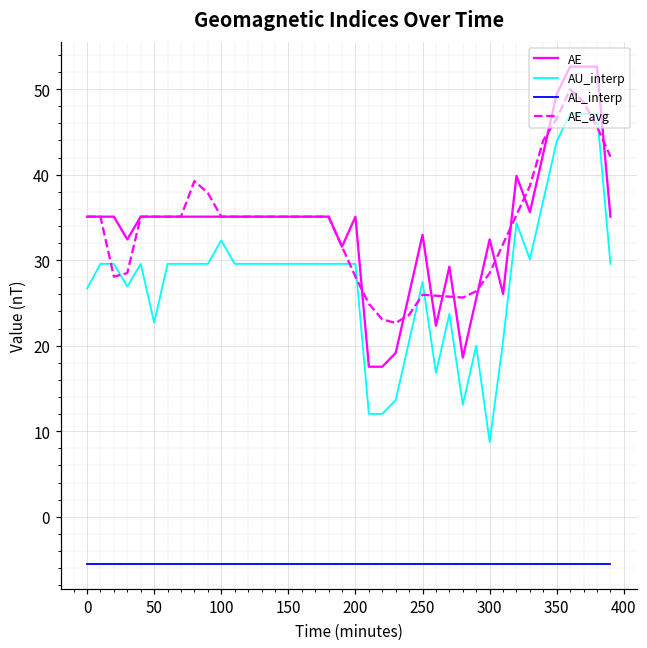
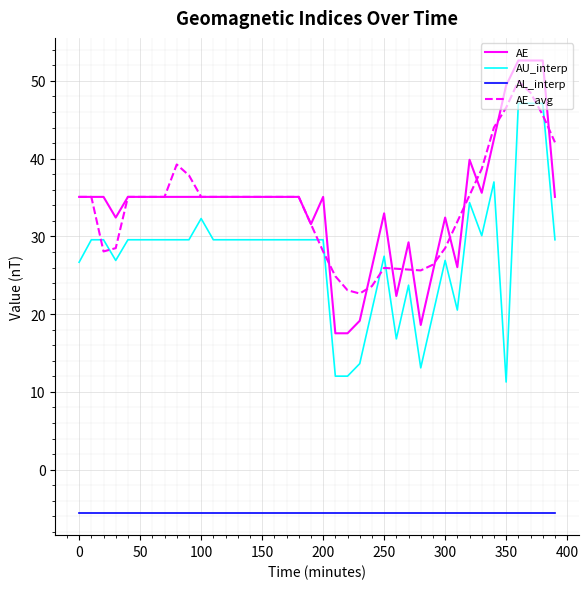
  {
    "AU_interp": {
      "0": 27,
-     "50": 23,
+     "50": 30,
      "100": 32,
      "150": 30,
      "200": 30,
      "250": 27,
-     "300": 9,
-     "350": 44
+     "300": 27,
+     "350": 11
    },
    "AL_interp": {
      "0": -6,
      "50": -6,
      "100": -6,
      "150": -6,
      "200": -6,
      "250": -6,
      "300": -6,
      "350": -6
    }
  }
